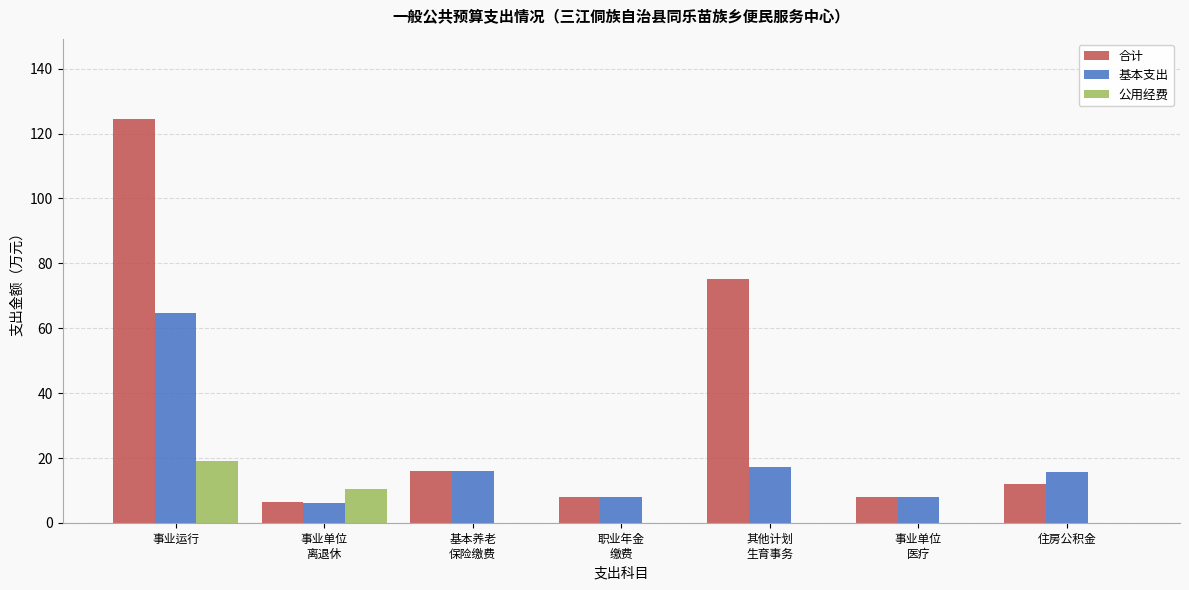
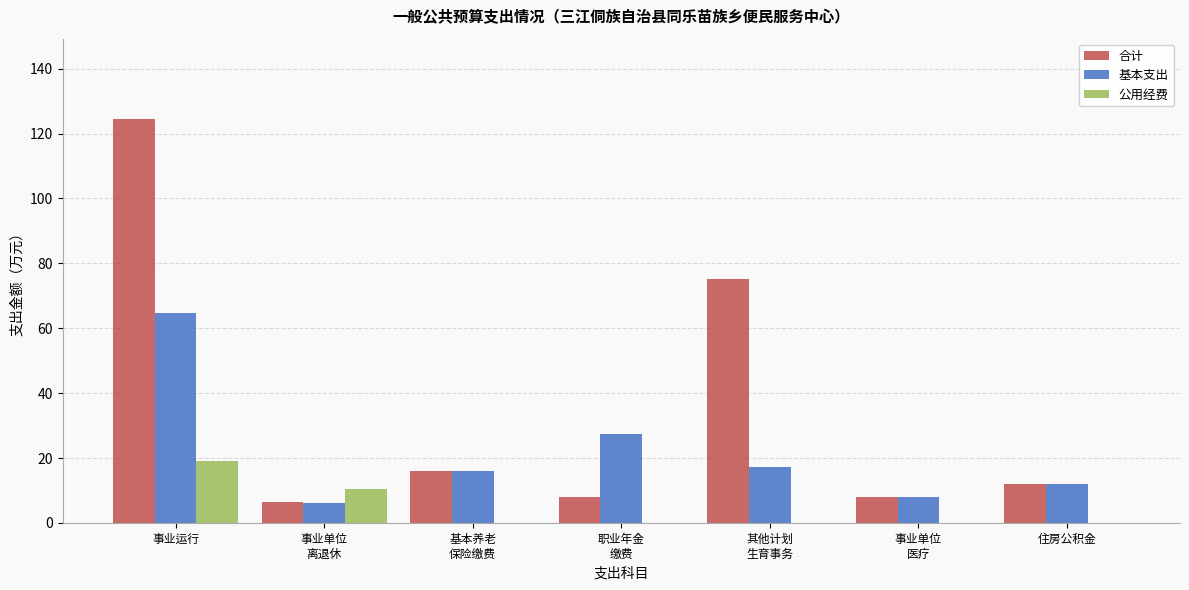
  {
    "合计": {
      "事业运行": 124,
      "事业单位 离退休": 6,
      "基本养老 保险缴费": 16,
      "职业年金 缴费": 8,
      "其他计划 生育事务": 75,
      "事业单位 医疗": 8,
      "住房公积金": 12
    },
    "基本支出": {
      "事业运行": 65,
      "事业单位 离退休": 6,
      "基本养老 保险缴费": 16,
-     "职业年金 缴费": 8,
+     "职业年金 缴费": 27,
      "其他计划 生育事务": 17,
      "事业单位 医疗": 8,
-     "住房公积金": 15
+     "住房公积金": 12
    },
    "公用经费": {
      "事业运行": 19,
      "事业单位 离退休": 11,
      "基本养老 保险缴费": 0,
      "职业年金 缴费": 0,
      "其他计划 生育事务": 0,
      "事业单位 医疗": 0,
      "住房公积金": 0
    }
  }
